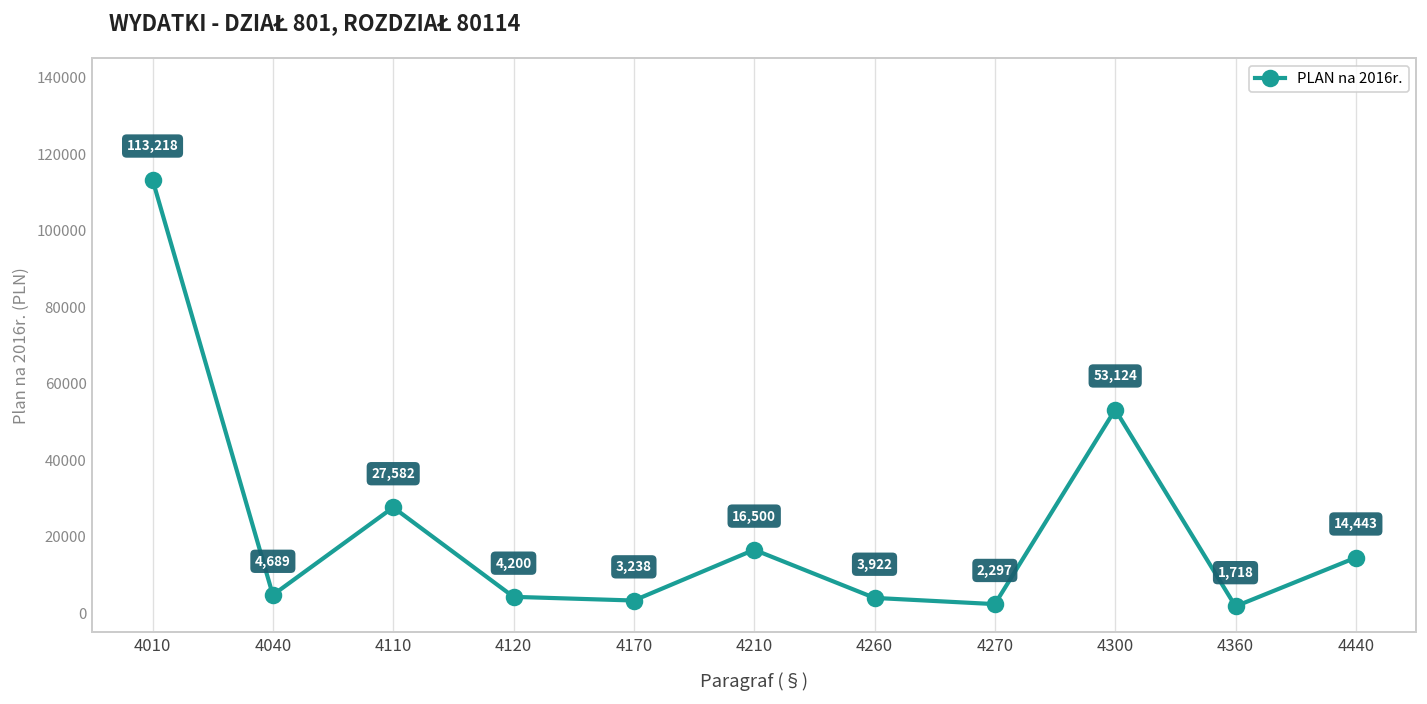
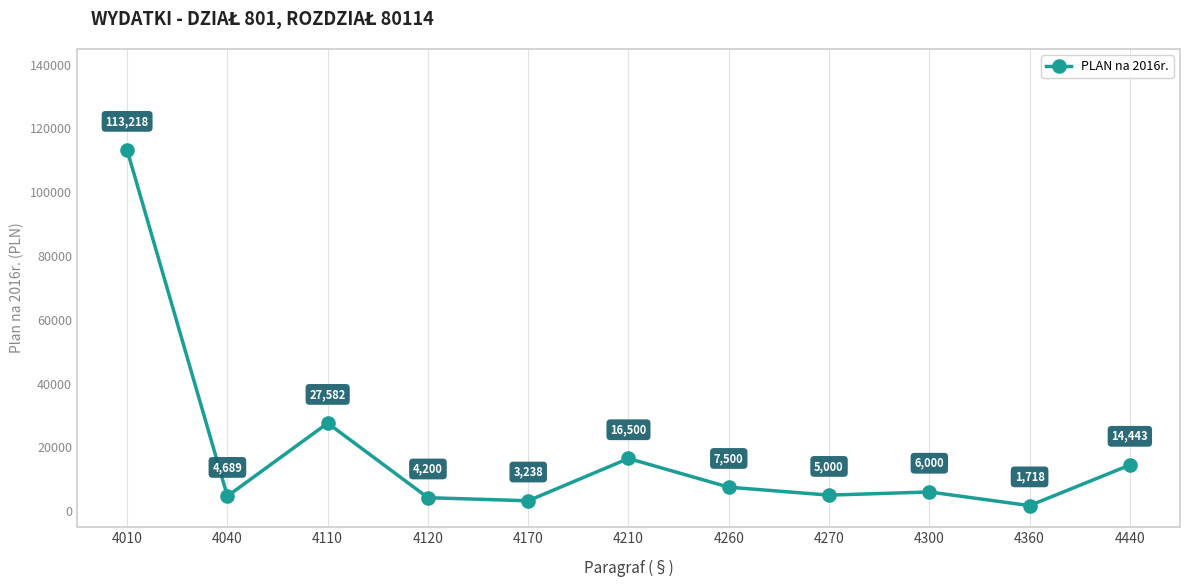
  {
-   "4260": "3,922",
-   "4270": "2,297",
-   "4300": "53,124"
+   "4260": "7,500",
+   "4270": "5,000",
+   "4300": "6,000"
  }
